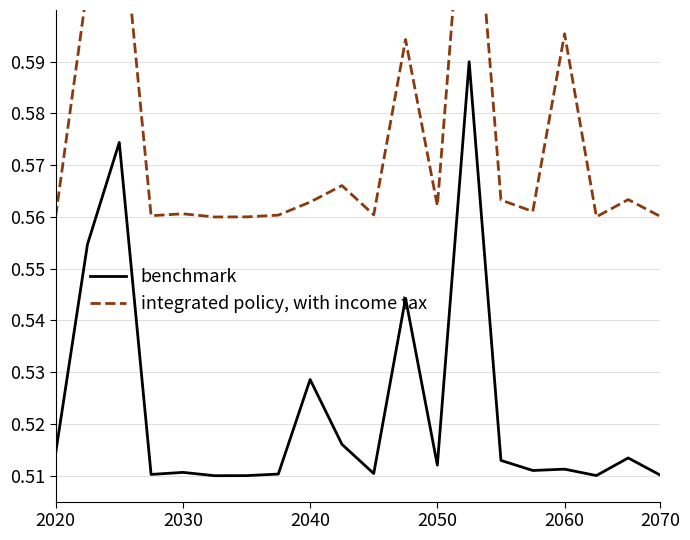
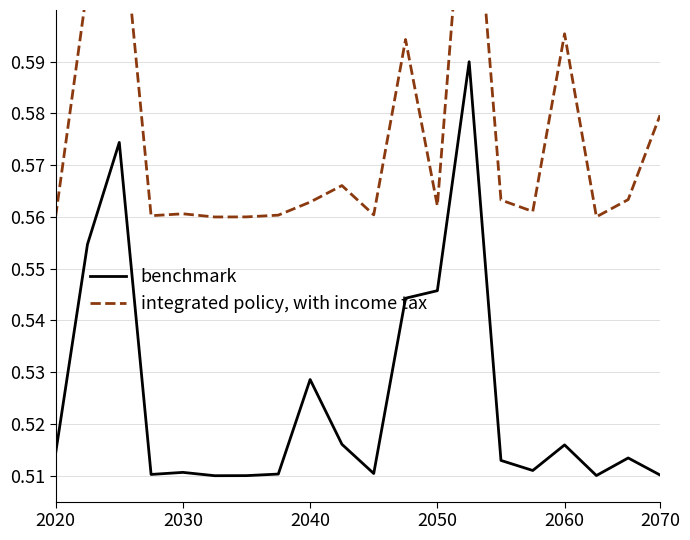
  {
    "benchmark": {
      "2020": 0.514,
      "2030": 0.511,
      "2040": 0.529,
-     "2050": 0.512,
-     "2060": 0.511,
+     "2050": 0.546,
+     "2060": 0.516,
      "2070": 0.510
    },
    "integrated policy, with income tax": {
      "2020": 0.560,
      "2030": 0.561,
      "2040": 0.563,
      "2050": 0.562,
      "2060": 0.595,
-     "2070": 0.560
+     "2070": 0.580
    }
  }
